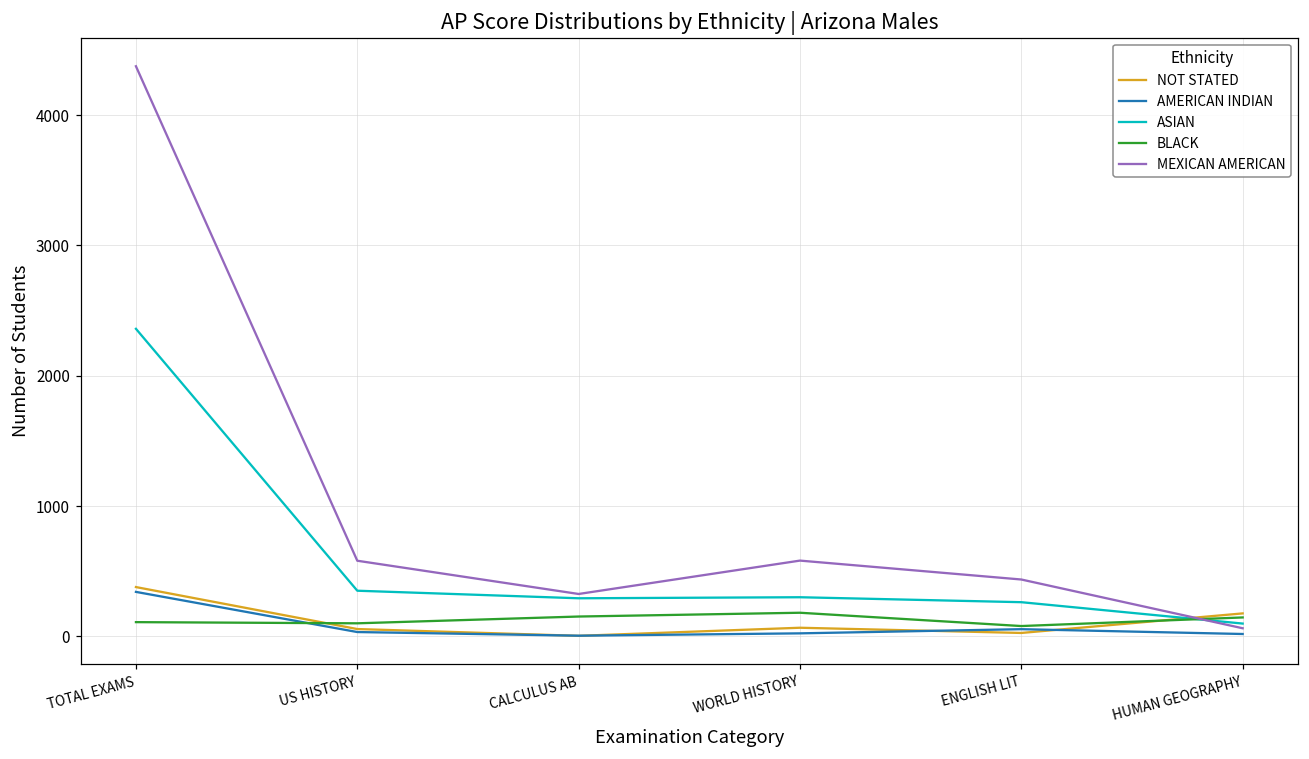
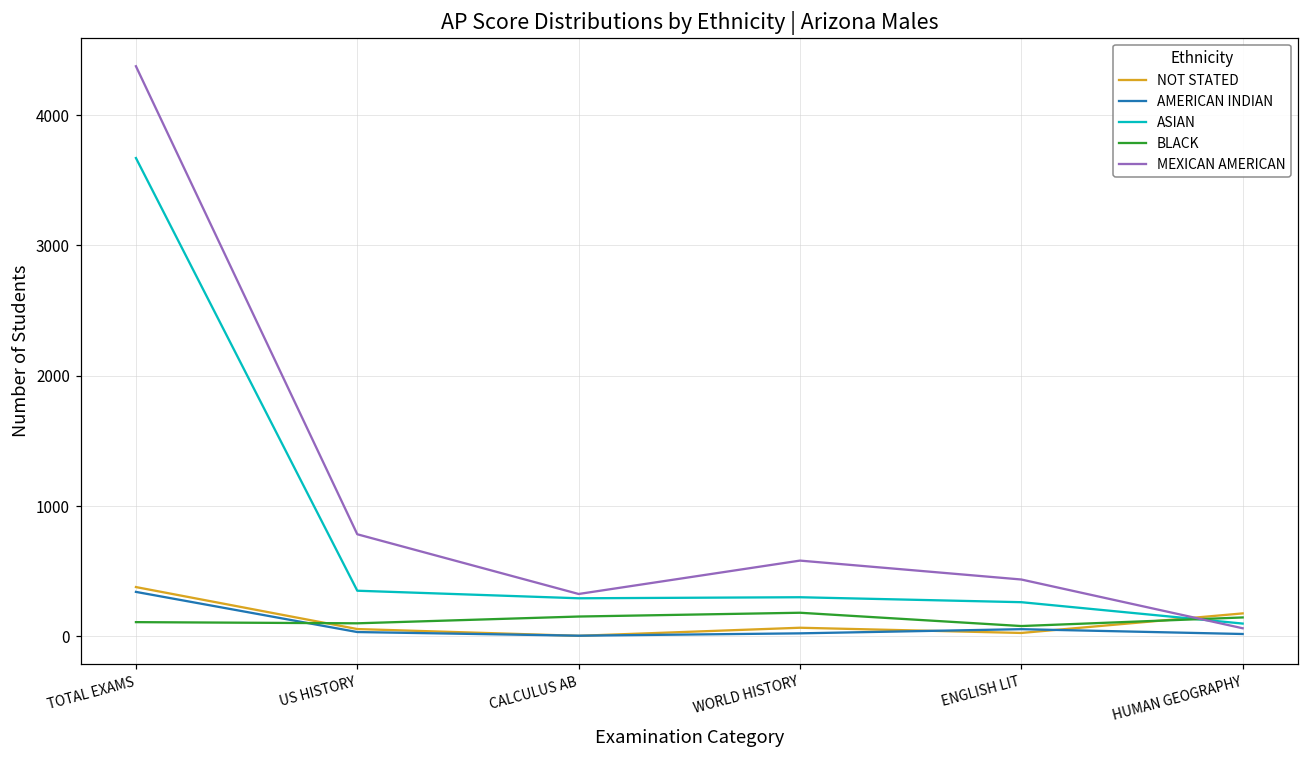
  {
    "NOT STATED": {
      "TOTAL EXAMS": 380,
      "US HISTORY": 60,
      "WORLD HISTORY": 70,
      "ENGLISH LIT": 30,
      "HUMAN GEOGRAPHY": 180
    },
    "AMERICAN INDIAN": {
      "TOTAL EXAMS": 340,
      "US HISTORY": 30,
      "WORLD HISTORY": 20,
      "ENGLISH LIT": 60,
      "HUMAN GEOGRAPHY": 20
    },
    "ASIAN": {
-     "TOTAL EXAMS": 2360,
+     "TOTAL EXAMS": 3670,
      "US HISTORY": 350,
      "CALCULUS AB": 290,
      "WORLD HISTORY": 300,
      "ENGLISH LIT": 260,
      "HUMAN GEOGRAPHY": 100
    },
    "BLACK": {
      "TOTAL EXAMS": 110,
      "US HISTORY": 100,
      "CALCULUS AB": 150,
      "WORLD HISTORY": 180,
      "ENGLISH LIT": 80,
      "HUMAN GEOGRAPHY": 150
    },
    "MEXICAN AMERICAN": {
      "TOTAL EXAMS": 4370,
-     "US HISTORY": 580,
+     "US HISTORY": 780,
      "CALCULUS AB": 330,
      "WORLD HISTORY": 580,
      "ENGLISH LIT": 440,
      "HUMAN GEOGRAPHY": 60
    }
  }
